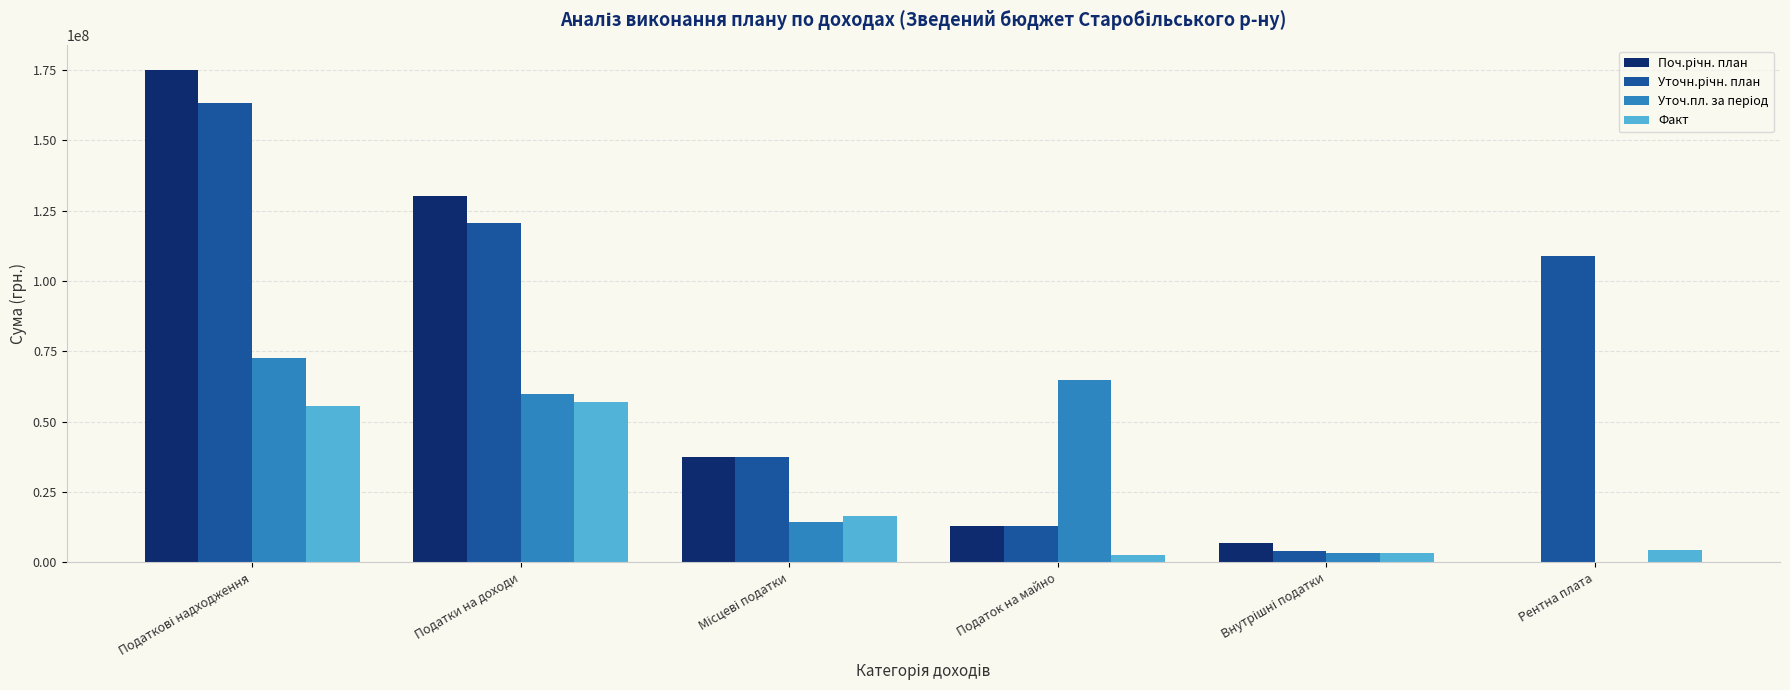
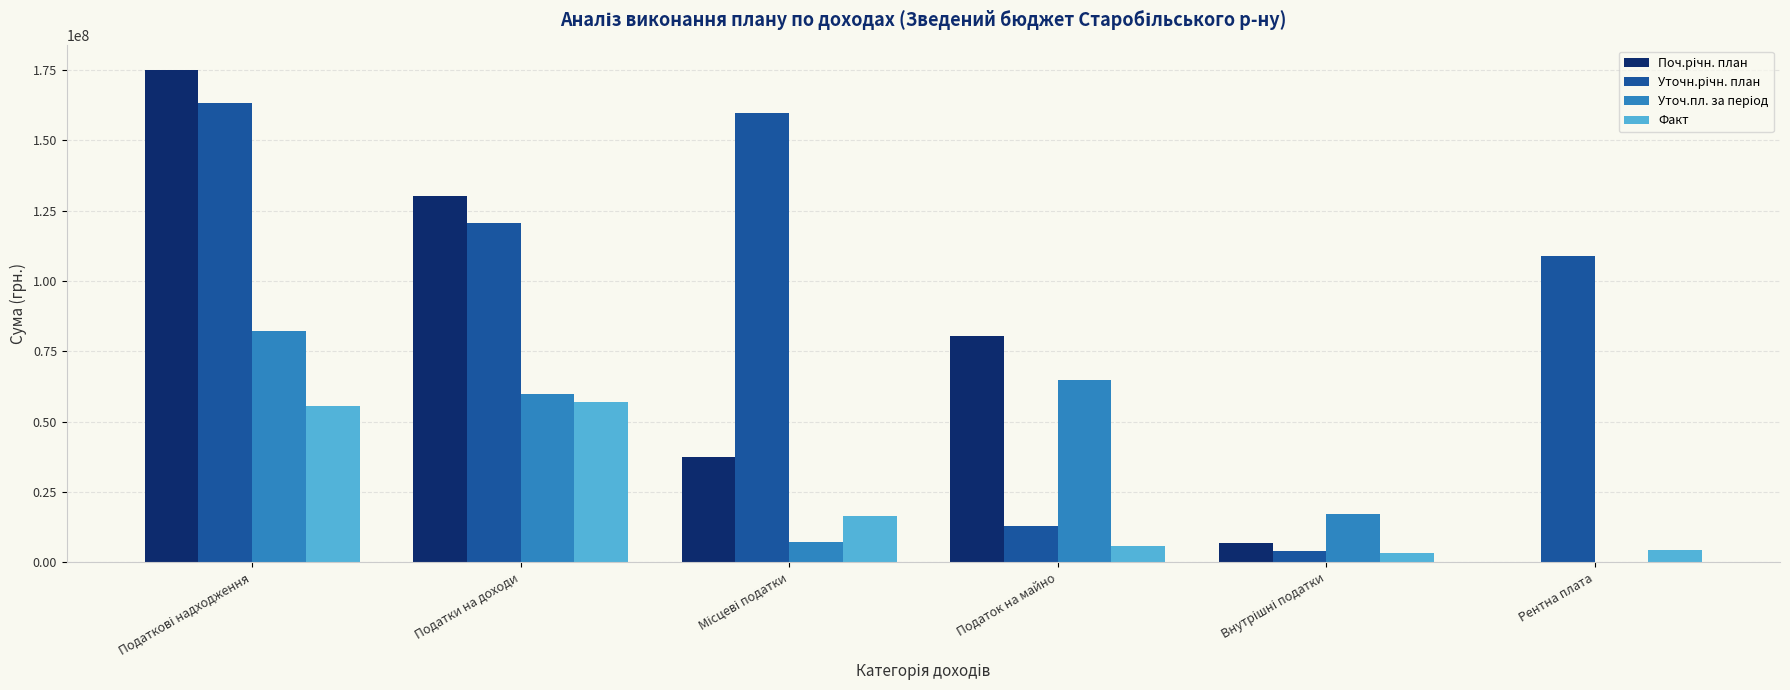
  {
    "Поч.річн. план": {
      "Податкові надходження": 175000000,
      "Податки на доходи": 130000000,
      "Місцеві податки": 38000000,
-     "Податок на майно": 13000000,
+     "Податок на майно": 80000000,
      "Внутрішні податки": 7000000
    },
    "Уточн.річн. план": {
      "Податкові надходження": 163000000,
      "Податки на доходи": 121000000,
-     "Місцеві податки": 38000000,
+     "Місцеві податки": 160000000,
      "Податок на майно": 13000000,
      "Внутрішні податки": 4000000,
      "Рентна плата": 109000000
    },
    "Уточ.пл. за період": {
-     "Податкові надходження": 73000000,
+     "Податкові надходження": 82000000,
      "Податки на доходи": 60000000,
-     "Місцеві податки": 15000000,
+     "Місцеві податки": 7000000,
      "Податок на майно": 65000000,
-     "Внутрішні податки": 3000000
+     "Внутрішні податки": 17000000
    },
    "Факт": {
      "Податкові надходження": 56000000,
      "Податки на доходи": 57000000,
      "Місцеві податки": 17000000,
-     "Податок на майно": 3000000,
+     "Податок на майно": 6000000,
      "Внутрішні податки": 3000000,
      "Рентна плата": 4000000
    }
  }
